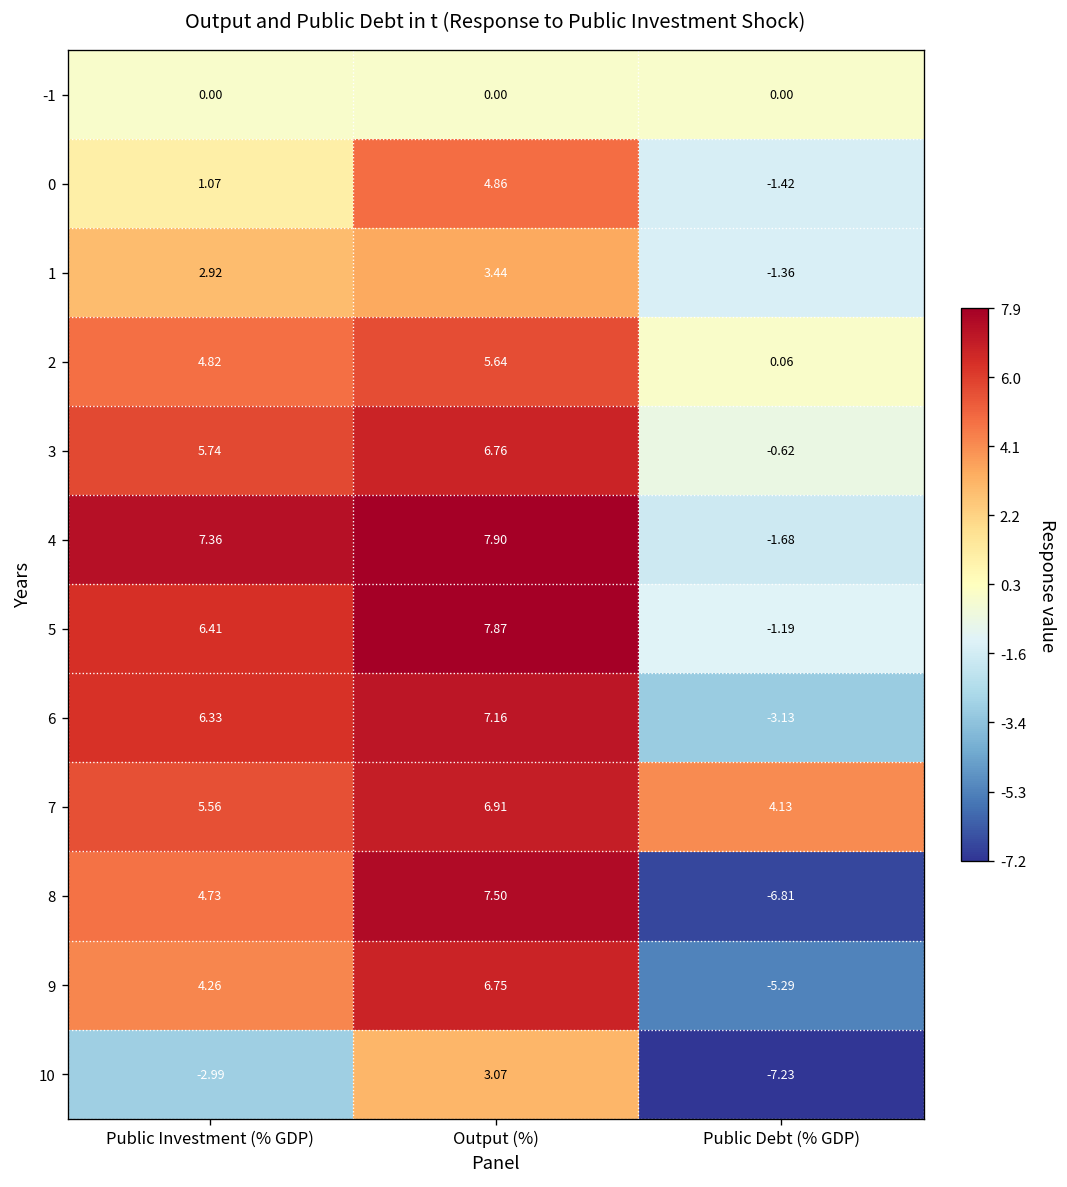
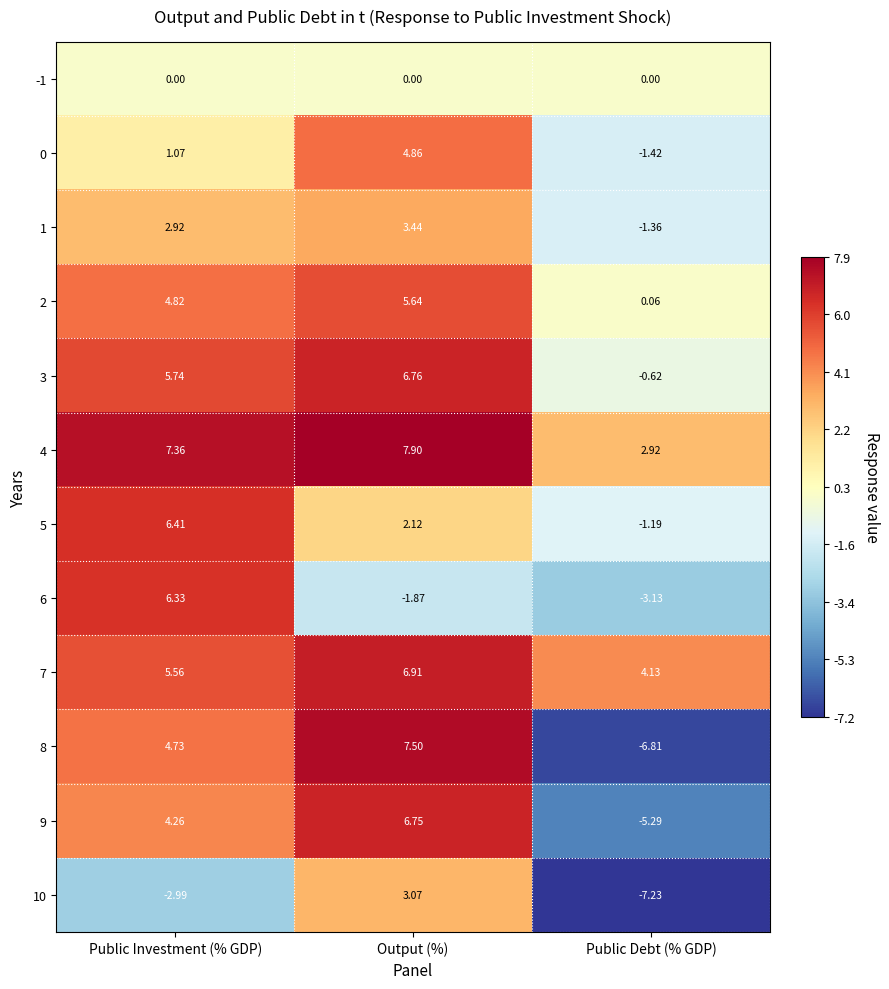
  {
    "-1": {
      "Public Investment (% GDP)": 0.00,
      "Output (%)": 0.00,
      "Public Debt (% GDP)": 0.00
    },
    "0": {
      "Public Investment (% GDP)": 1.07,
      "Output (%)": 4.86,
      "Public Debt (% GDP)": -1.42
    },
    "1": {
      "Public Investment (% GDP)": 2.92,
      "Output (%)": 3.44,
      "Public Debt (% GDP)": -1.36
    },
    "2": {
      "Public Investment (% GDP)": 4.82,
      "Output (%)": 5.64,
      "Public Debt (% GDP)": 0.06
    },
    "3": {
      "Public Investment (% GDP)": 5.74,
      "Output (%)": 6.76,
      "Public Debt (% GDP)": -0.62
    },
    "4": {
      "Public Investment (% GDP)": 7.36,
      "Output (%)": 7.90,
-     "Public Debt (% GDP)": -1.68
+     "Public Debt (% GDP)": 2.92
    },
    "5": {
      "Public Investment (% GDP)": 6.41,
-     "Output (%)": 7.87,
+     "Output (%)": 2.12,
      "Public Debt (% GDP)": -1.19
    },
    "6": {
      "Public Investment (% GDP)": 6.33,
-     "Output (%)": 7.16,
+     "Output (%)": -1.87,
      "Public Debt (% GDP)": -3.13
    },
    "7": {
      "Public Investment (% GDP)": 5.56,
      "Output (%)": 6.91,
      "Public Debt (% GDP)": 4.13
    },
    "8": {
      "Public Investment (% GDP)": 4.73,
      "Output (%)": 7.50,
      "Public Debt (% GDP)": -6.81
    },
    "9": {
      "Public Investment (% GDP)": 4.26,
      "Output (%)": 6.75,
      "Public Debt (% GDP)": -5.29
    },
    "10": {
      "Public Investment (% GDP)": -2.99,
      "Output (%)": 3.07,
      "Public Debt (% GDP)": -7.23
    }
  }
